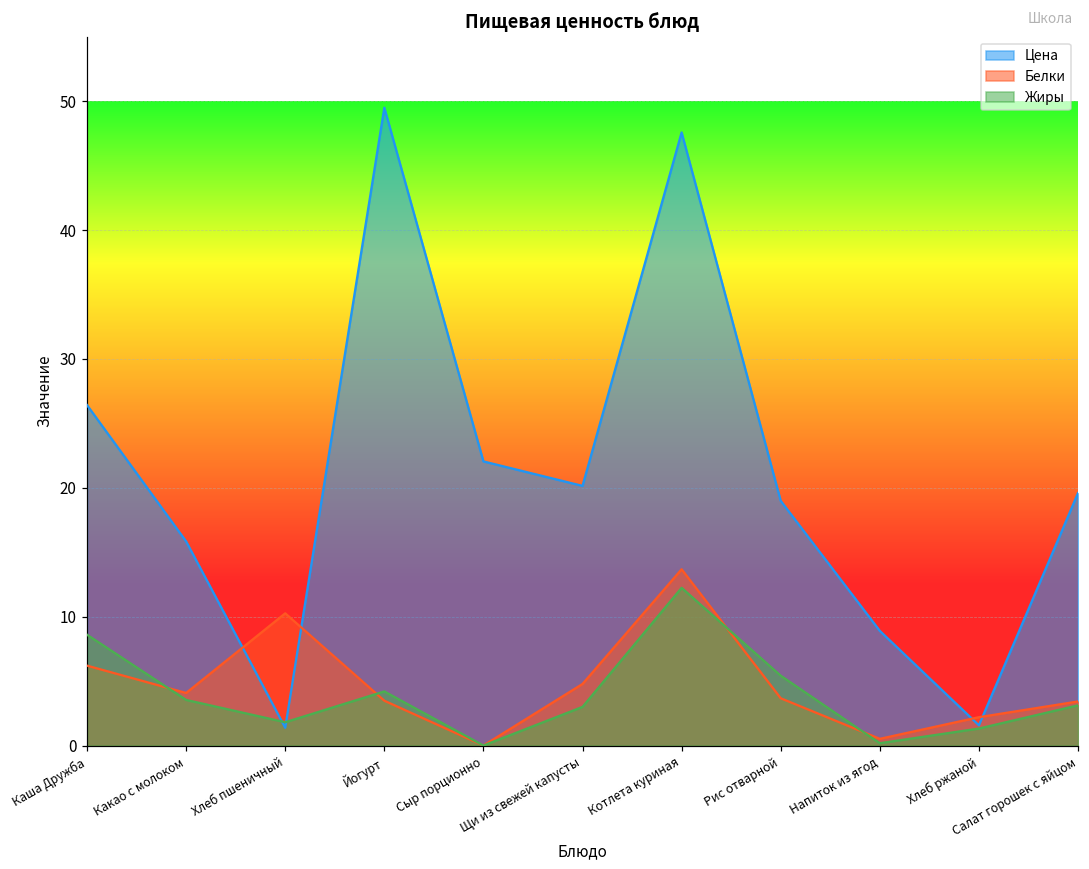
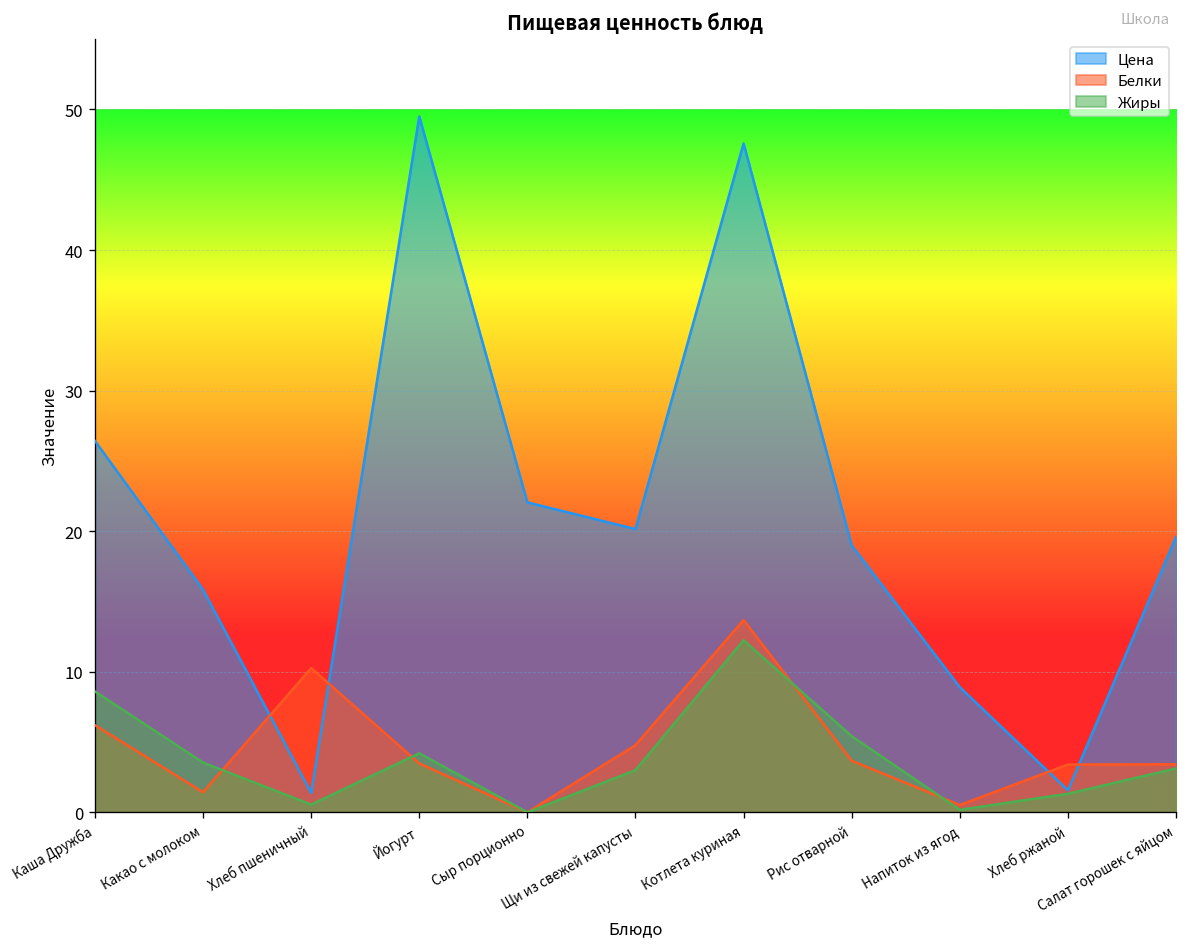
  {
    "Цена": {
      "Каша Дружба": 26.4,
      "Какао с молоком": 15.8,
      "Хлеб пшеничный": 1.4,
      "Йогурт": 49.5,
      "Сыр порционно": 22.1,
      "Щи из свежей капусты": 20.2,
      "Котлета куриная": 47.6,
      "Рис отварной": 19.0,
      "Напиток из ягод": 8.9,
      "Хлеб ржаной": 1.6,
      "Салат горошек с яйцом": 19.6
    },
    "Белки": {
      "Каша Дружба": 6.2,
-     "Какао с молоком": 4.1,
+     "Какао с молоком": 1.4,
      "Хлеб пшеничный": 10.3,
      "Йогурт": 3.5,
      "Щи из свежей капусты": 4.8,
      "Котлета куриная": 13.7,
      "Рис отварной": 3.7,
      "Напиток из ягод": 0.5,
-     "Хлеб ржаной": 2.2,
+     "Хлеб ржаной": 3.4,
      "Салат горошек с яйцом": 3.4
    },
    "Жиры": {
      "Каша Дружба": 8.6,
      "Какао с молоком": 3.5,
-     "Хлеб пшеничный": 1.8,
+     "Хлеб пшеничный": 0.6,
      "Йогурт": 4.2,
      "Щи из свежей капусты": 3.0,
      "Котлета куриная": 12.2,
      "Рис отварной": 5.4,
      "Напиток из ягод": 0.2,
      "Хлеб ржаной": 1.3,
      "Салат горошек с яйцом": 3.1
    }
  }
